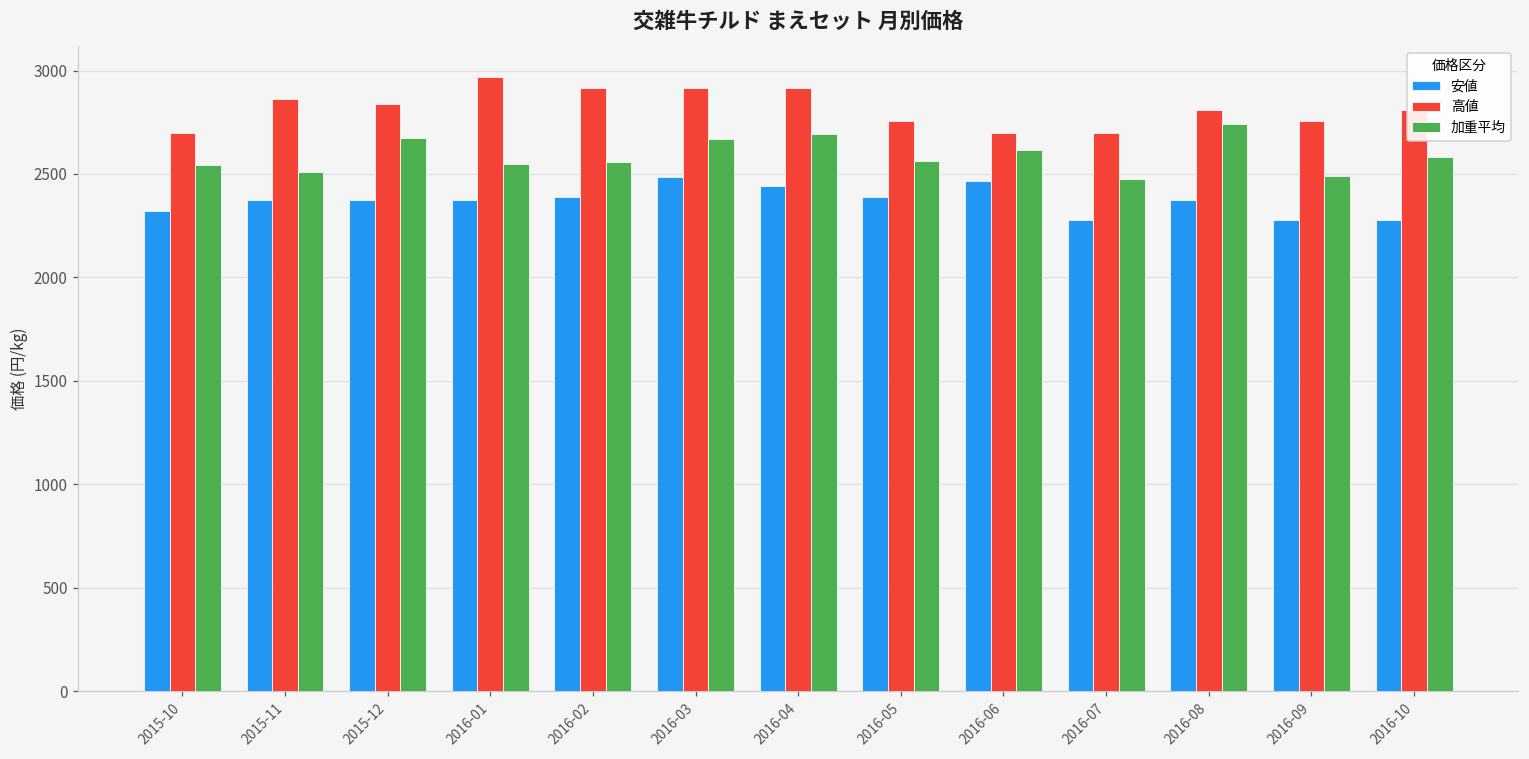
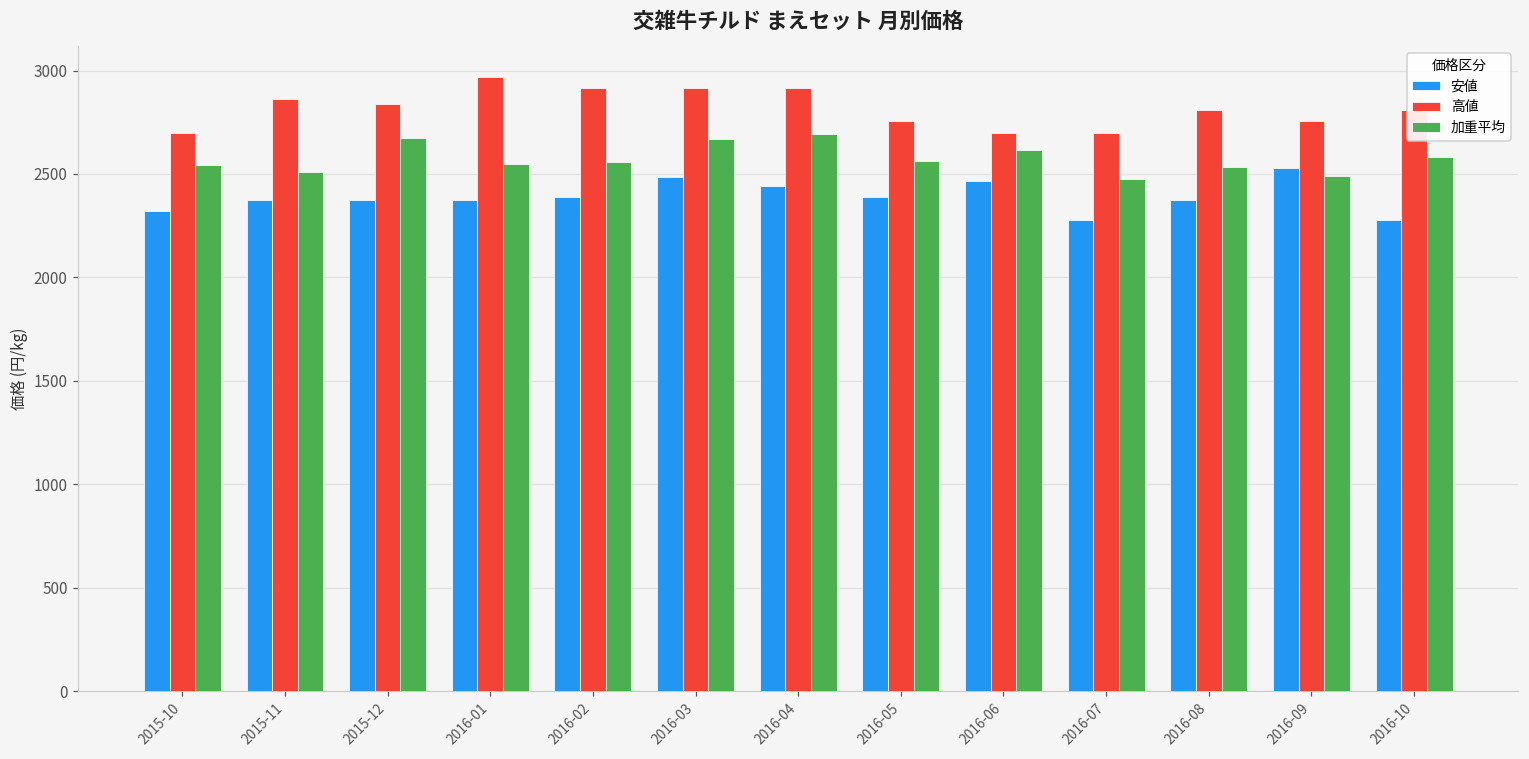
  {
    "安値": {
      "2015-10": 2320,
      "2015-11": 2380,
      "2015-12": 2380,
      "2016-01": 2380,
      "2016-02": 2390,
      "2016-03": 2490,
      "2016-04": 2440,
      "2016-05": 2390,
      "2016-06": 2470,
      "2016-07": 2280,
      "2016-08": 2380,
-     "2016-09": 2280,
+     "2016-09": 2530,
      "2016-10": 2280
    },
    "高値": {
      "2015-10": 2700,
      "2015-11": 2860,
      "2015-12": 2840,
      "2016-01": 2970,
      "2016-02": 2920,
      "2016-03": 2920,
      "2016-04": 2920,
      "2016-05": 2750,
      "2016-06": 2700,
      "2016-07": 2700,
      "2016-08": 2810,
      "2016-09": 2750
    },
    "加重平均": {
      "2015-10": 2540,
      "2015-11": 2510,
      "2015-12": 2670,
      "2016-01": 2550,
      "2016-02": 2560,
      "2016-03": 2670,
      "2016-04": 2690,
      "2016-05": 2560,
      "2016-06": 2620,
      "2016-07": 2470,
-     "2016-08": 2740,
+     "2016-08": 2530,
      "2016-09": 2490,
      "2016-10": 2580
    }
  }
